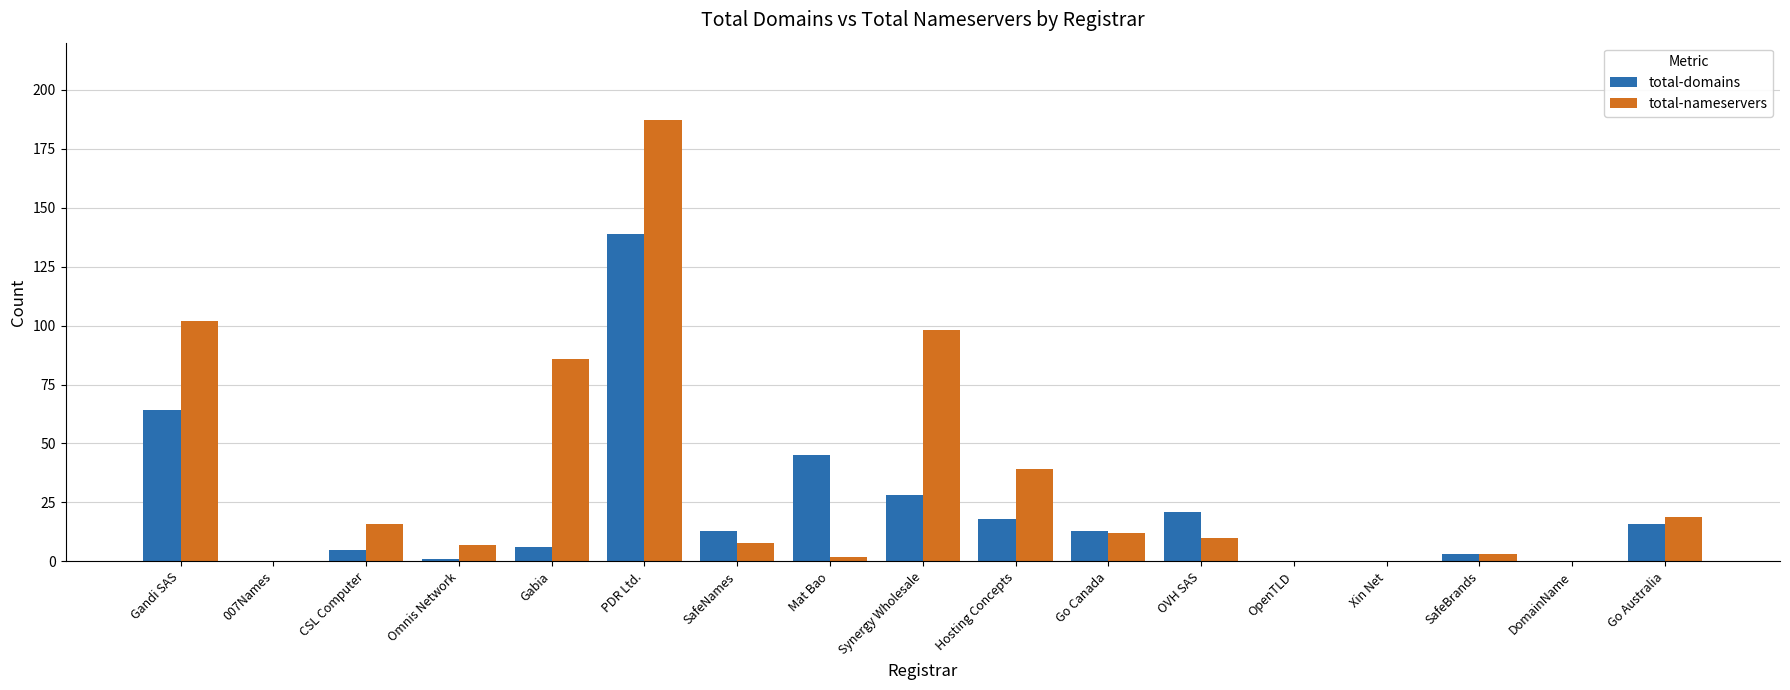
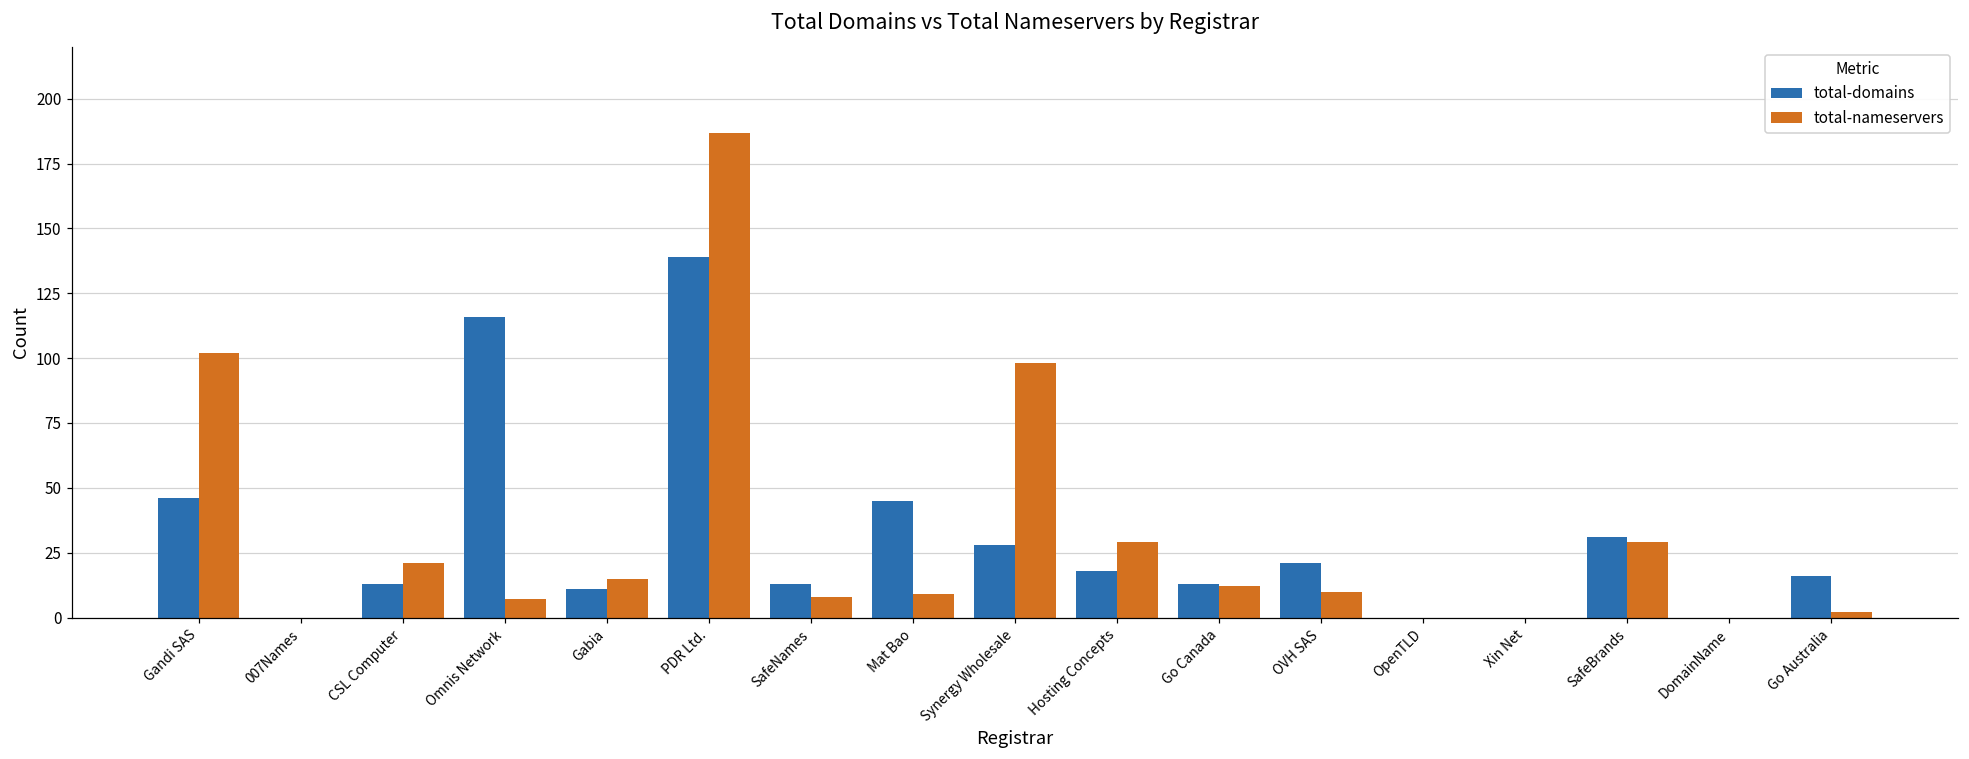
  {
    "total-domains": {
-     "Gandi SAS": 64,
+     "Gandi SAS": 46,
      "007Names": 0,
-     "CSL Computer": 5,
-     "Omnis Network": 1,
-     "Gabia": 6,
+     "CSL Computer": 13,
+     "Omnis Network": 116,
+     "Gabia": 11,
      "PDR Ltd.": 139,
      "SafeNames": 13,
      "Mat Bao": 45,
      "Synergy Wholesale": 28,
      "Hosting Concepts": 18,
      "Go Canada": 13,
      "OVH SAS": 21,
      "OpenTLD": 0,
      "Xin Net": 0,
-     "SafeBrands": 3,
+     "SafeBrands": 31,
      "DomainName": 0,
      "Go Australia": 16
    },
    "total-nameservers": {
      "Gandi SAS": 102,
      "007Names": 0,
-     "CSL Computer": 16,
+     "CSL Computer": 21,
      "Omnis Network": 7,
-     "Gabia": 86,
+     "Gabia": 15,
      "PDR Ltd.": 187,
      "SafeNames": 8,
-     "Mat Bao": 2,
+     "Mat Bao": 9,
      "Synergy Wholesale": 98,
-     "Hosting Concepts": 39,
+     "Hosting Concepts": 29,
      "Go Canada": 12,
      "OVH SAS": 10,
      "OpenTLD": 0,
      "Xin Net": 0,
-     "SafeBrands": 3,
+     "SafeBrands": 29,
      "DomainName": 0,
-     "Go Australia": 19
+     "Go Australia": 2
    }
  }
